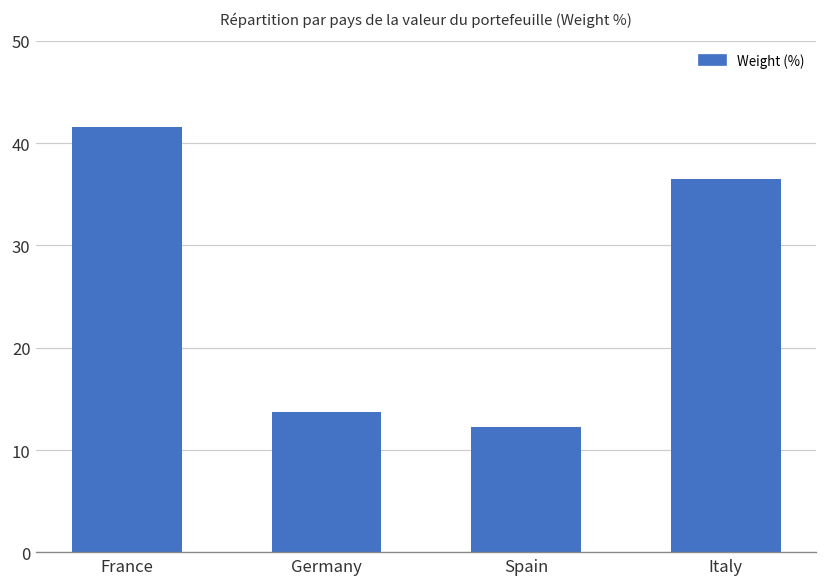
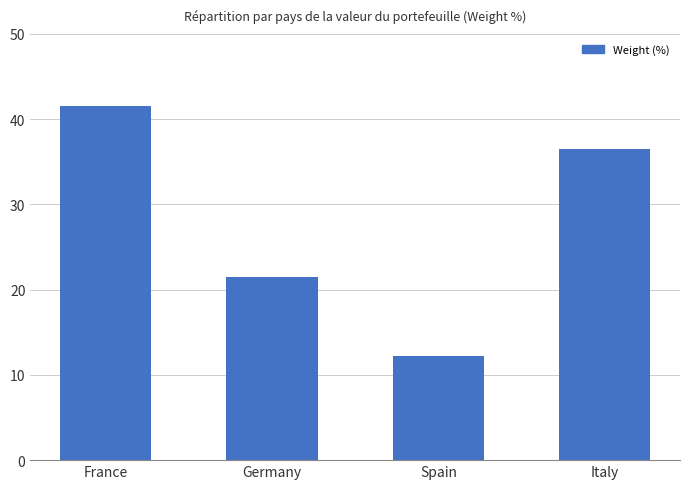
  {
    "France": 42,
-   "Germany": 14,
+   "Germany": 21,
    "Spain": 12,
    "Italy": 37
  }
